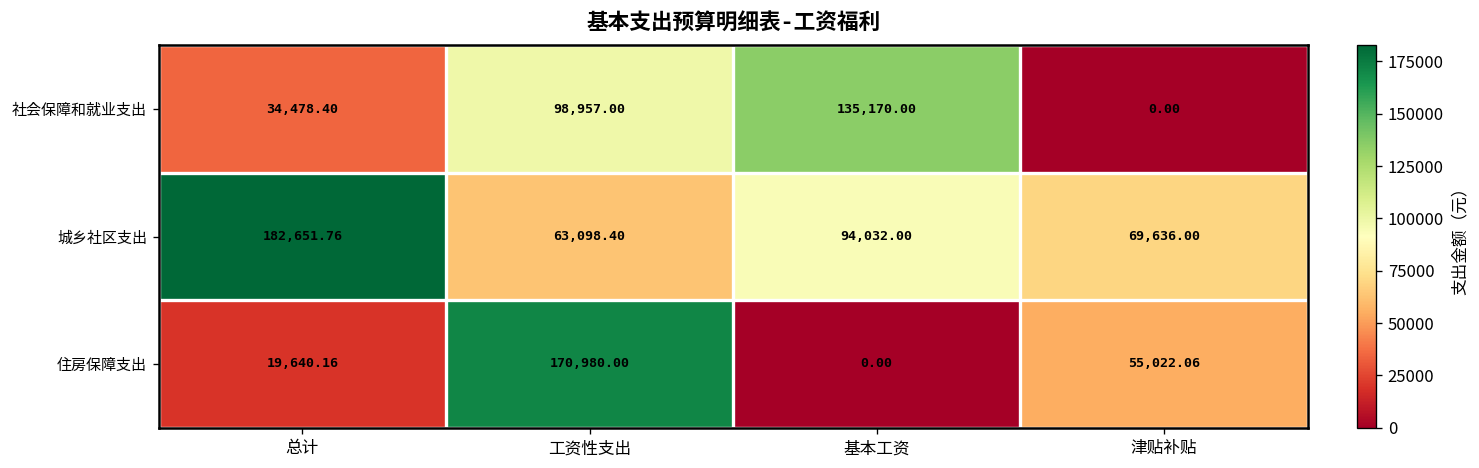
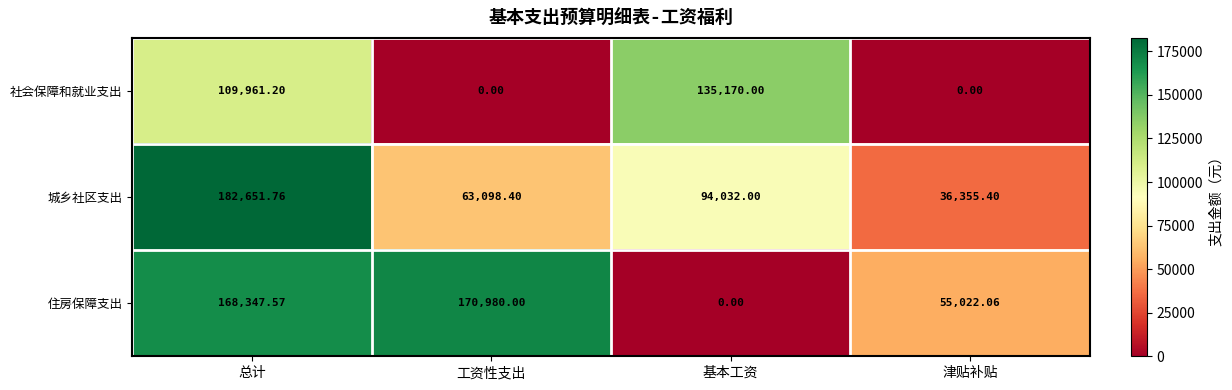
  {
    "社会保障和就业支出": {
-     "总计": "34,478.40",
-     "工资性支出": "98,957.00",
+     "总计": "109,961.20",
+     "工资性支出": "0.00",
      "基本工资": "135,170.00",
      "津贴补贴": "0.00"
    },
    "城乡社区支出": {
      "总计": "182,651.76",
      "工资性支出": "63,098.40",
      "基本工资": "94,032.00",
-     "津贴补贴": "69,636.00"
+     "津贴补贴": "36,355.40"
    },
    "住房保障支出": {
-     "总计": "19,640.16",
+     "总计": "168,347.57",
      "工资性支出": "170,980.00",
      "基本工资": "0.00",
      "津贴补贴": "55,022.06"
    }
  }
